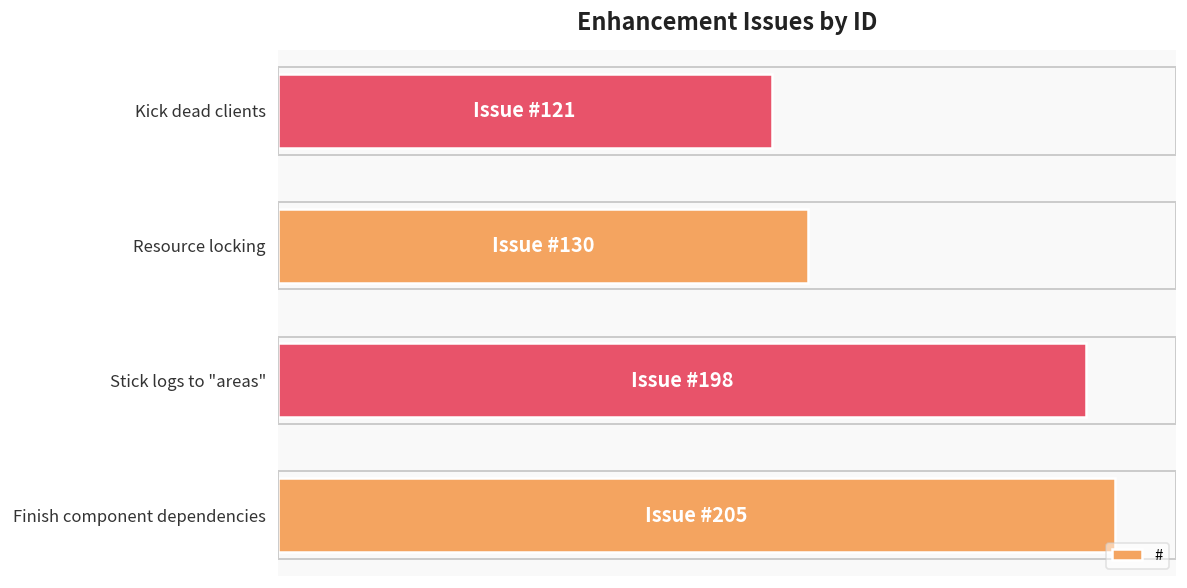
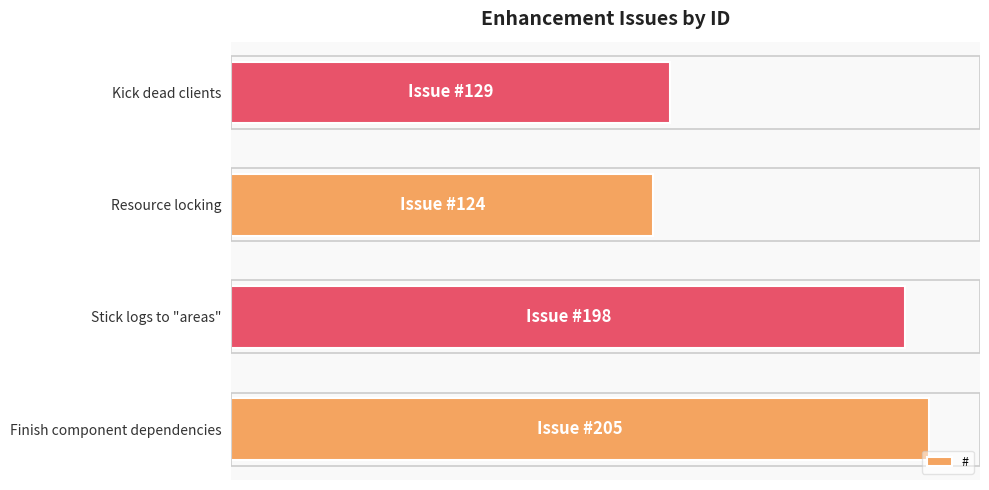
  {
-   "Kick dead clients": 121,
-   "Resource locking": 130,
+   "Kick dead clients": 129,
+   "Resource locking": 124,
    "Stick logs to \"areas\"": 198,
    "Finish component dependencies": 205
  }
